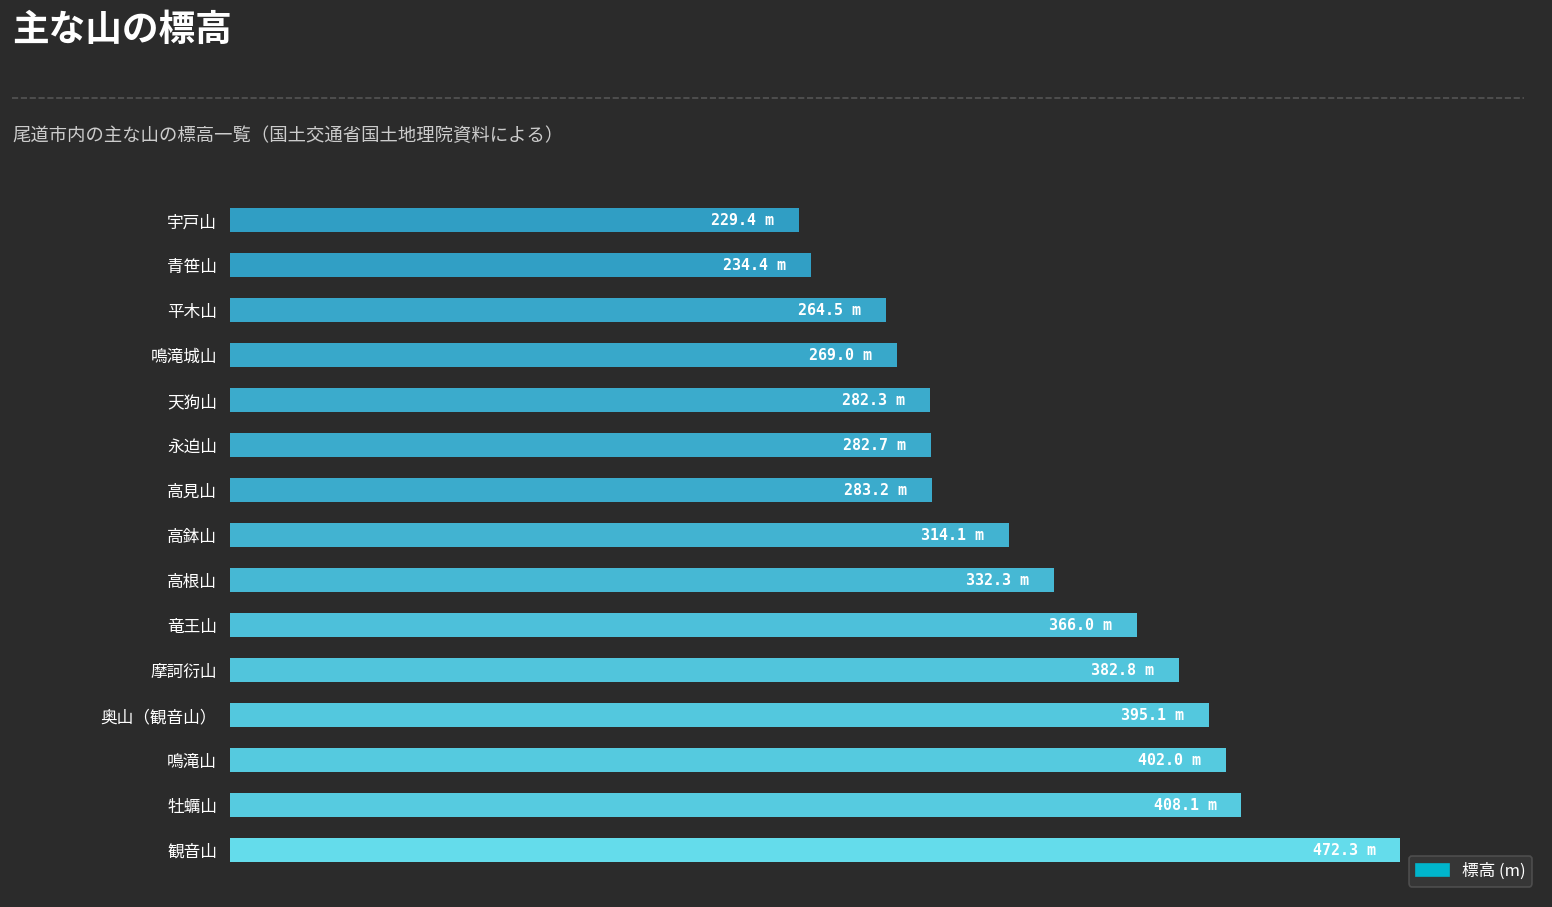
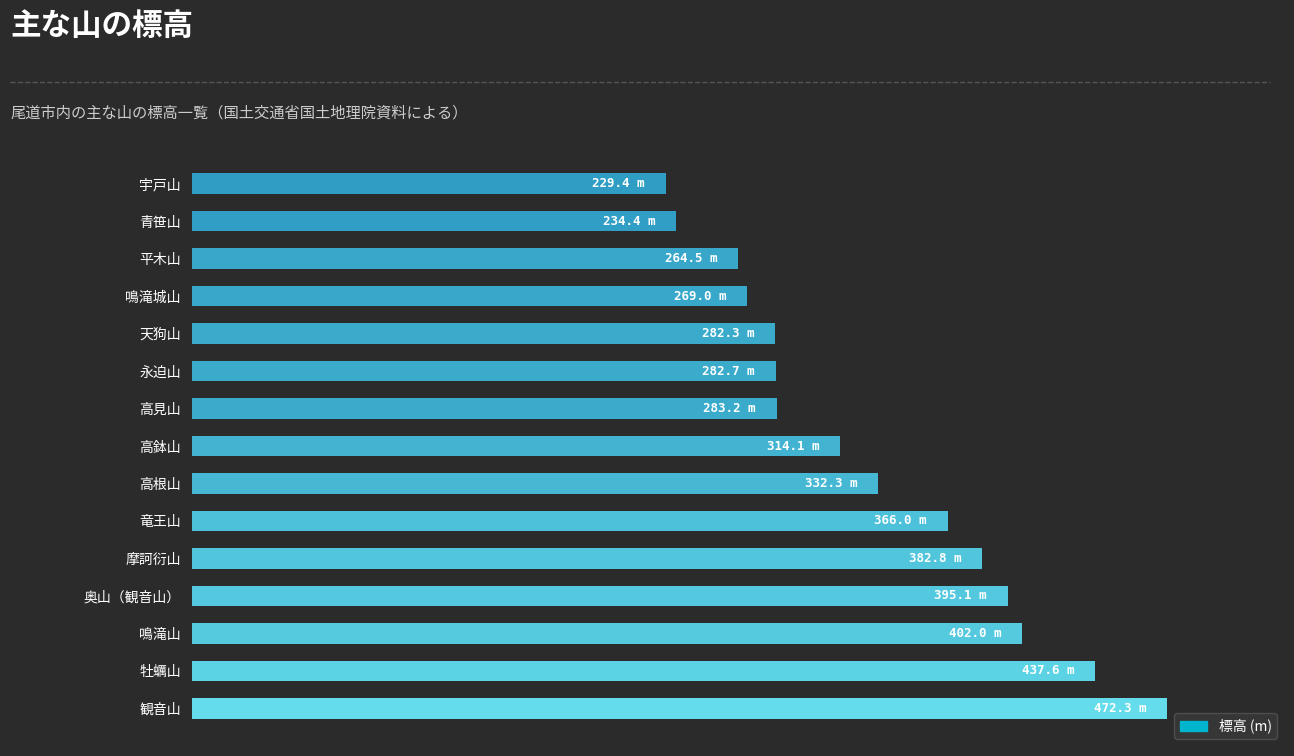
  {
    "宇戸山": 229.4,
    "青笹山": 234.4,
    "平木山": 264.5,
    "鳴滝城山": 269.0,
    "天狗山": 282.3,
    "永迫山": 282.7,
    "高見山": 283.2,
    "高鉢山": 314.1,
    "高根山": 332.3,
    "竜王山": 366.0,
    "摩訶衍山": 382.8,
    "奥山（観音山）": 395.1,
    "鳴滝山": 402.0,
-   "牡蠣山": 408.1,
+   "牡蠣山": 437.6,
    "観音山": 472.3
  }
